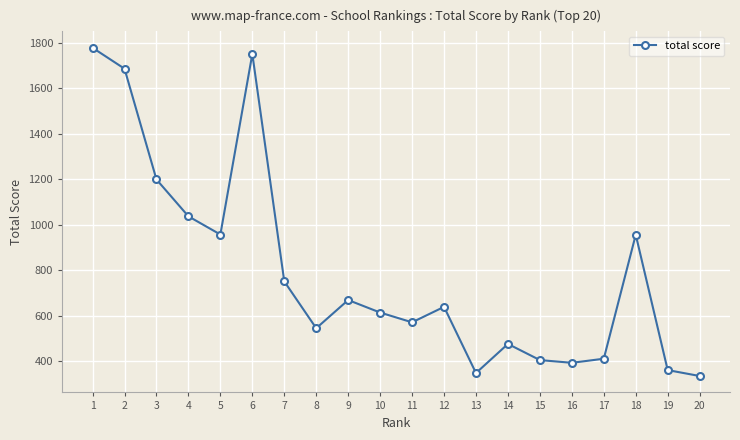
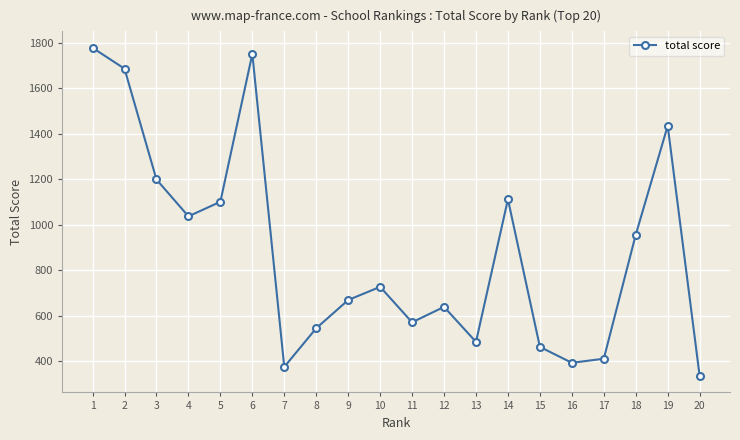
  {
    "1": 1780,
    "2": 1690,
    "3": 1200,
    "4": 1040,
-   "5": 960,
+   "5": 1100,
    "6": 1750,
-   "7": 750,
+   "7": 370,
    "8": 540,
    "9": 670,
-   "10": 610,
+   "10": 730,
    "11": 570,
    "12": 640,
-   "13": 350,
-   "14": 480,
-   "15": 400,
+   "13": 480,
+   "14": 1110,
+   "15": 460,
    "16": 390,
    "17": 410,
    "18": 960,
-   "19": 360,
+   "19": 1430,
    "20": 330
  }
